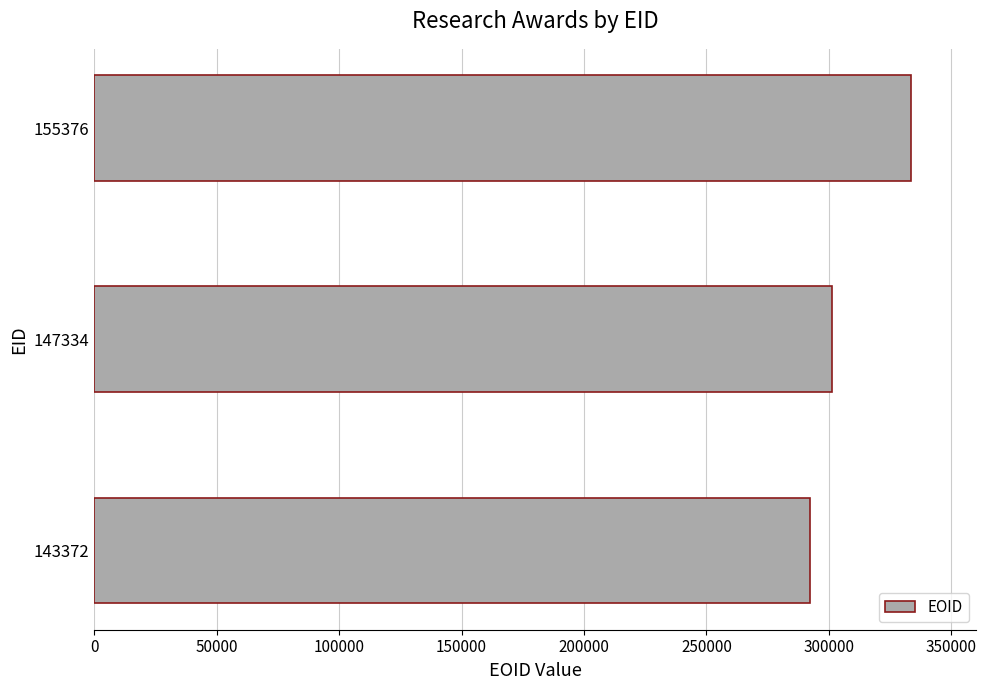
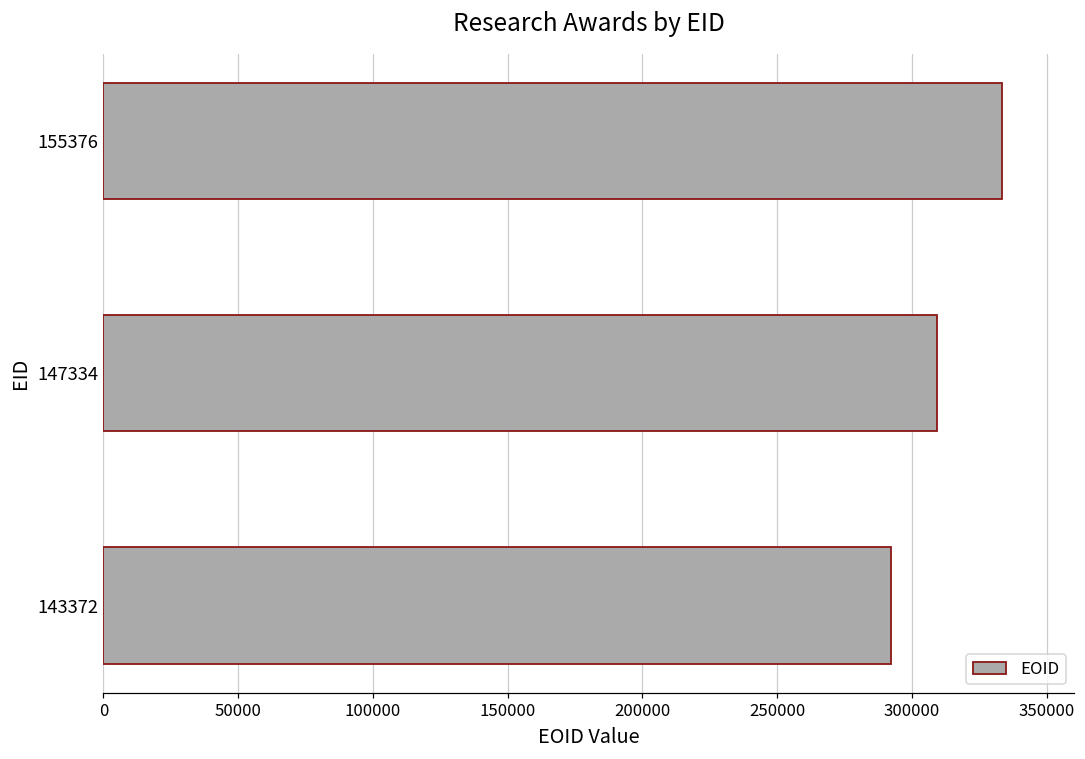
  {
    "155376": 334000,
-   "147334": 301000,
+   "147334": 309000,
    "143372": 292000
  }
